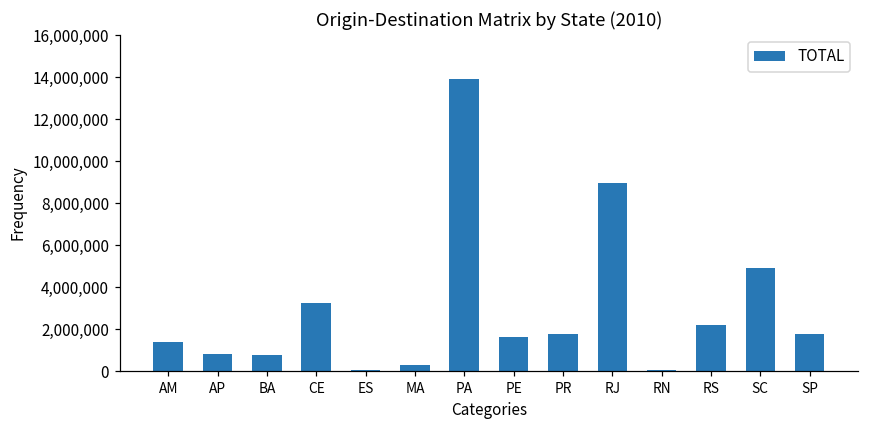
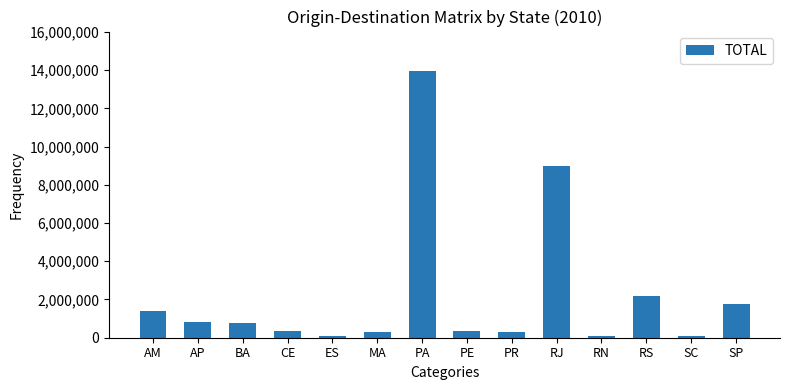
  {
    "AM": "1,400,000",
    "AP": "800,000",
    "BA": "800,000",
-   "CE": "3,300,000",
+   "CE": "400,000",
    "MA": "300,000",
    "PA": "13,900,000",
-   "PE": "1,600,000",
-   "PR": "1,800,000",
+   "PE": "400,000",
+   "PR": "300,000",
    "RJ": "9,000,000",
    "RS": "2,200,000",
-   "SC": "4,900,000",
+   "SC": "100,000",
    "SP": "1,800,000"
  }
